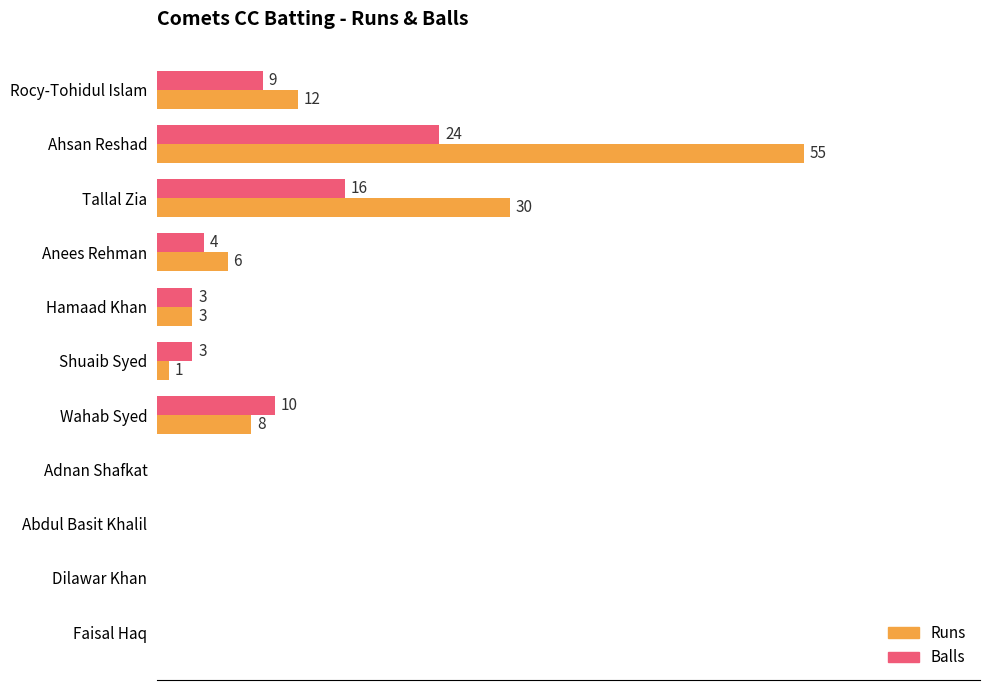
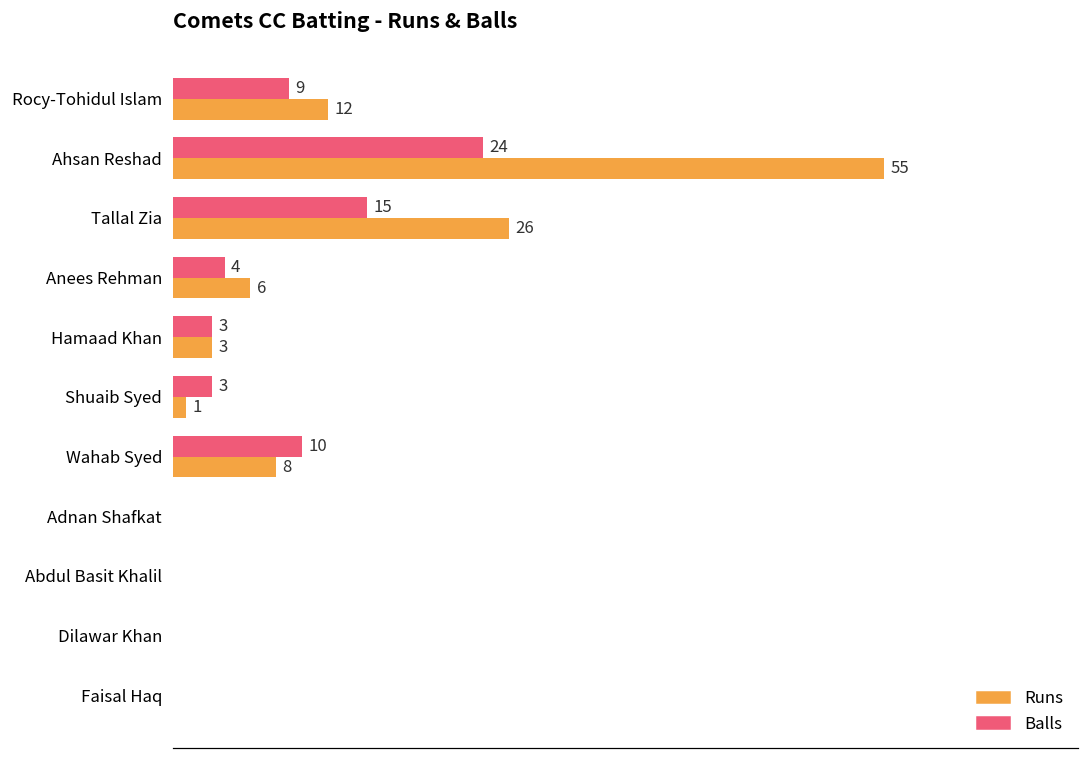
  {
    "Runs": {
      "Rocy-Tohidul Islam": 12,
      "Ahsan Reshad": 55,
-     "Tallal Zia": 30,
+     "Tallal Zia": 26,
      "Anees Rehman": 6,
      "Hamaad Khan": 3,
      "Shuaib Syed": 1,
      "Wahab Syed": 8
    },
    "Balls": {
      "Rocy-Tohidul Islam": 9,
      "Ahsan Reshad": 24,
-     "Tallal Zia": 16,
+     "Tallal Zia": 15,
      "Anees Rehman": 4,
      "Hamaad Khan": 3,
      "Shuaib Syed": 3,
      "Wahab Syed": 10
    }
  }
